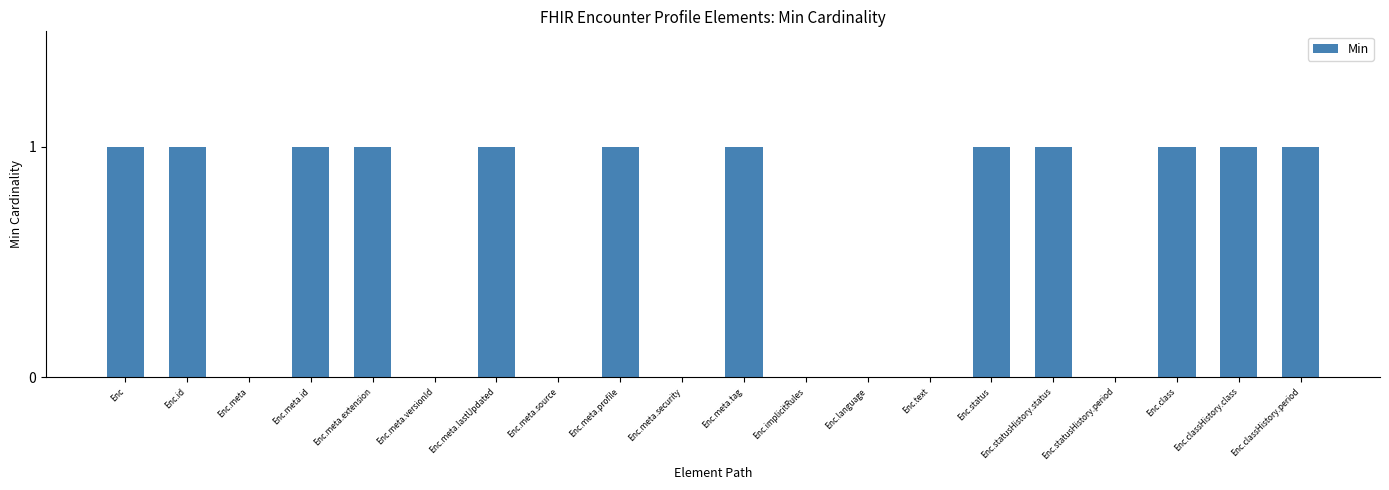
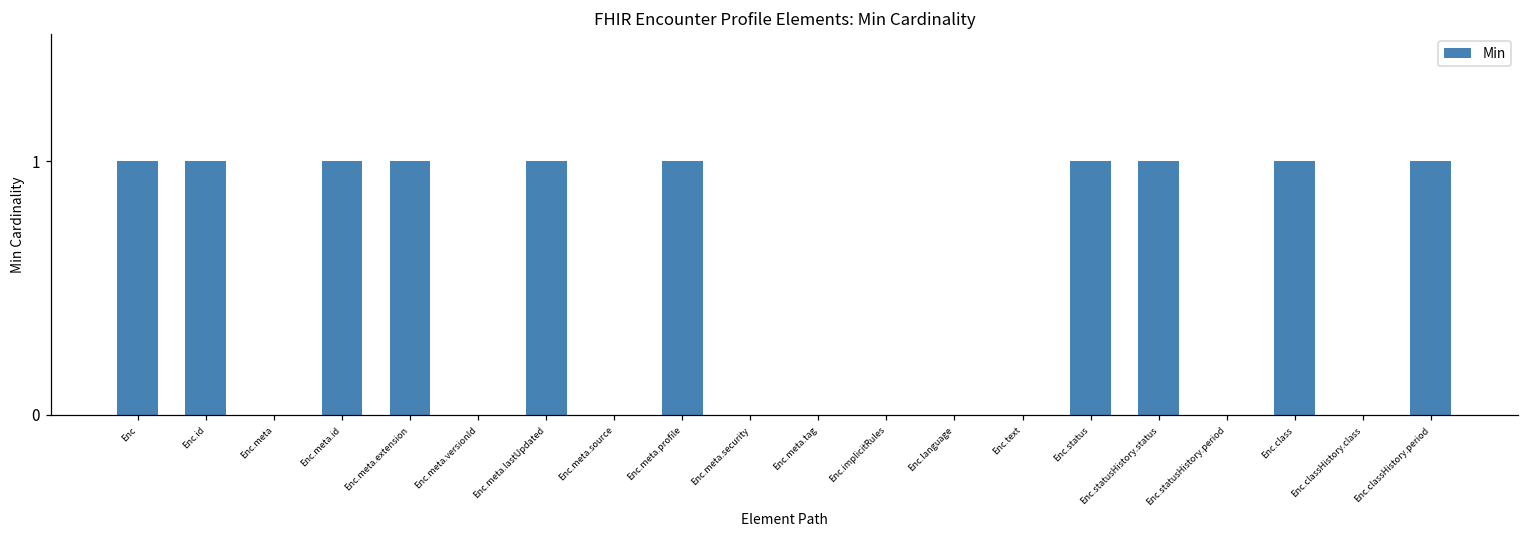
  {
    "Enc": 1,
    "Enc.id": 1,
    "Enc.meta": 0,
    "Enc.meta.id": 1,
    "Enc.meta.extension": 1,
    "Enc.meta.versionId": 0,
    "Enc.meta.lastUpdated": 1,
    "Enc.meta.source": 0,
    "Enc.meta.profile": 1,
    "Enc.meta.security": 0,
-   "Enc.meta.tag": 1,
+   "Enc.meta.tag": 0,
    "Enc.implicitRules": 0,
    "Enc.language": 0,
    "Enc.text": 0,
    "Enc.status": 1,
    "Enc.statusHistory.status": 1,
    "Enc.statusHistory.period": 0,
    "Enc.class": 1,
-   "Enc.classHistory.class": 1,
+   "Enc.classHistory.class": 0,
    "Enc.classHistory.period": 1
  }
